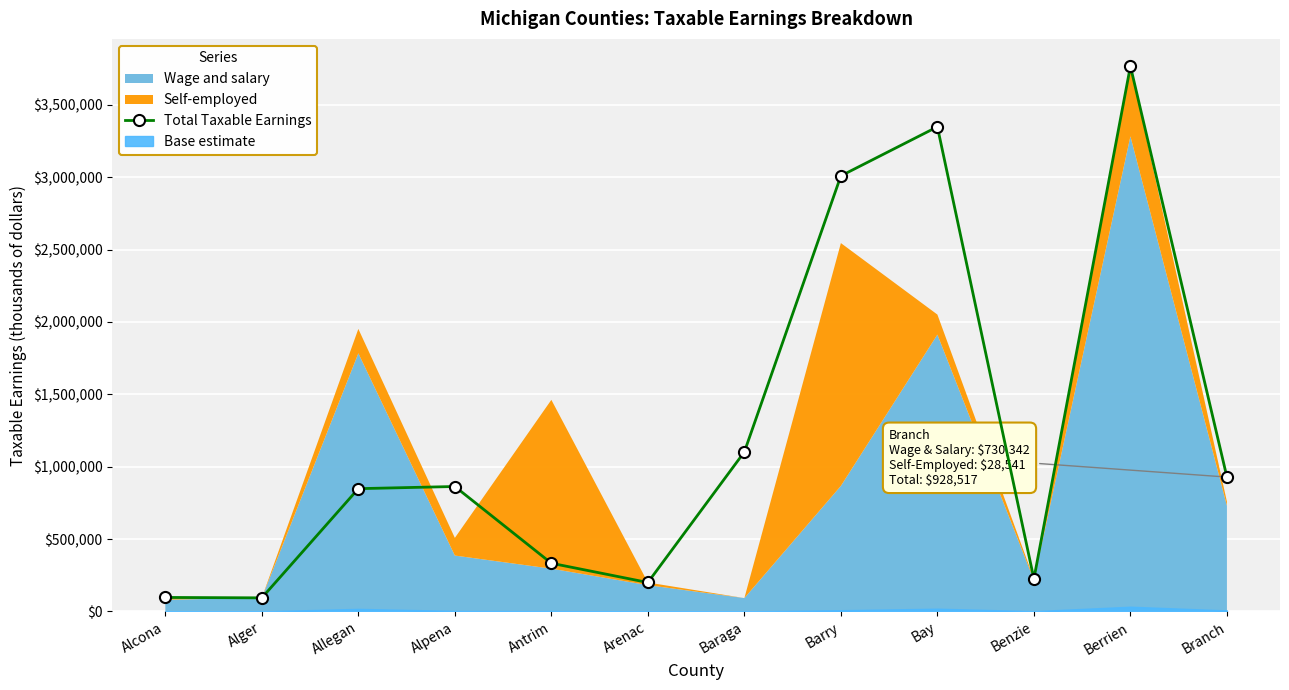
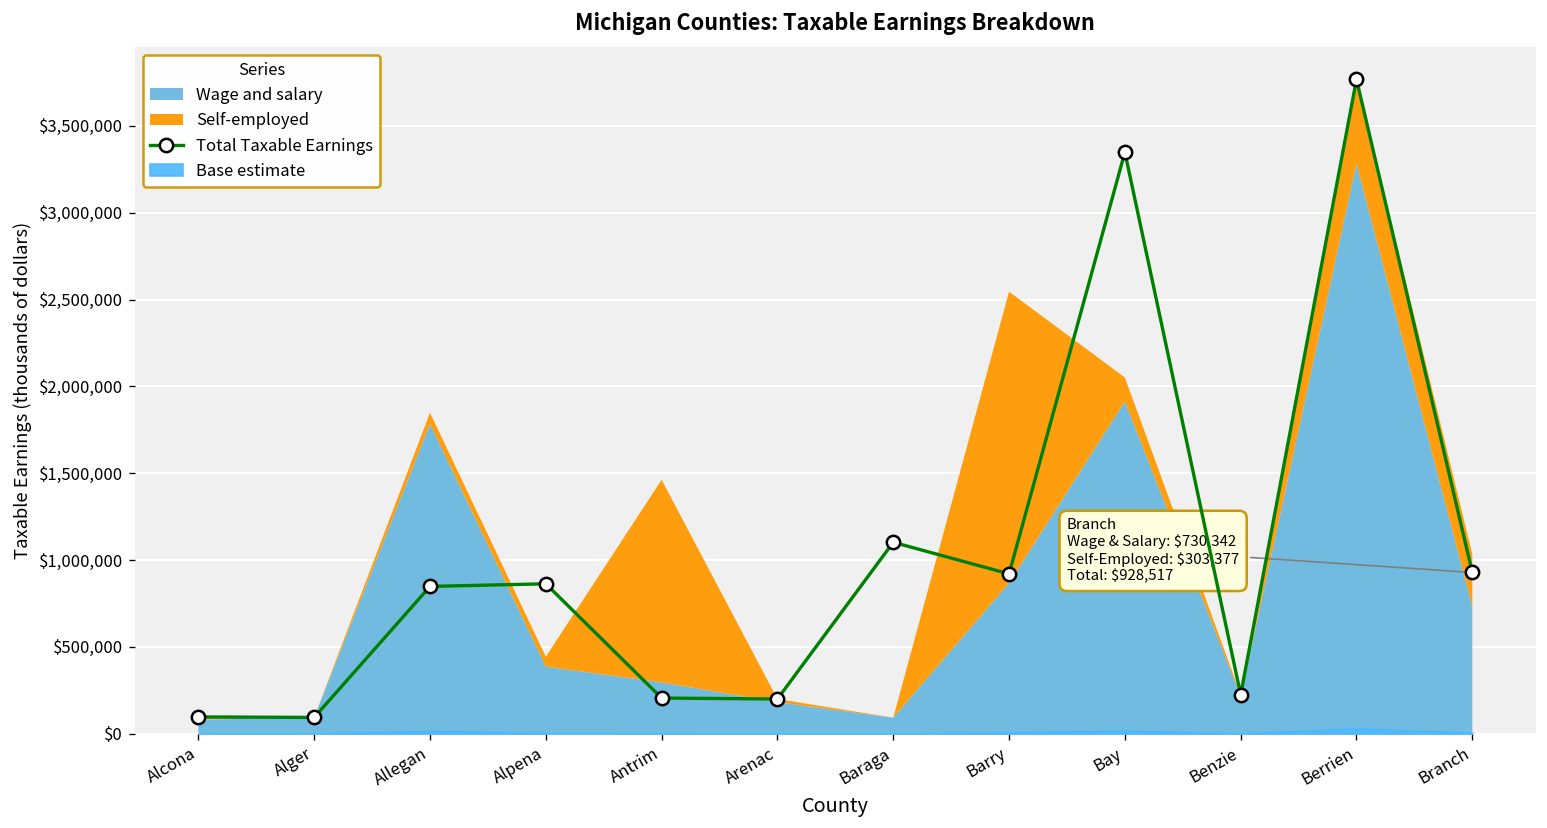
  {
    "Total Taxable Earnings": {
      "Allegan": "$850,000",
      "Alpena": "$860,000",
-     "Antrim": "$330,000",
+     "Antrim": "$210,000",
      "Baraga": "$1,100,000",
-     "Barry": "$3,010,000",
+     "Barry": "$920,000",
      "Bay": "$3,350,000",
      "Branch": "$930,000"
    },
    "Self-employed": {
-     "Allegan": "$170,000",
-     "Alpena": "$120,000",
+     "Allegan": "$60,000",
+     "Alpena": "$60,000",
      "Antrim": "$1,170,000",
      "Barry": "$1,680,000",
      "Bay": "$140,000",
-     "Branch": "$30,000"
+     "Branch": "$300,000"
    }
  }
